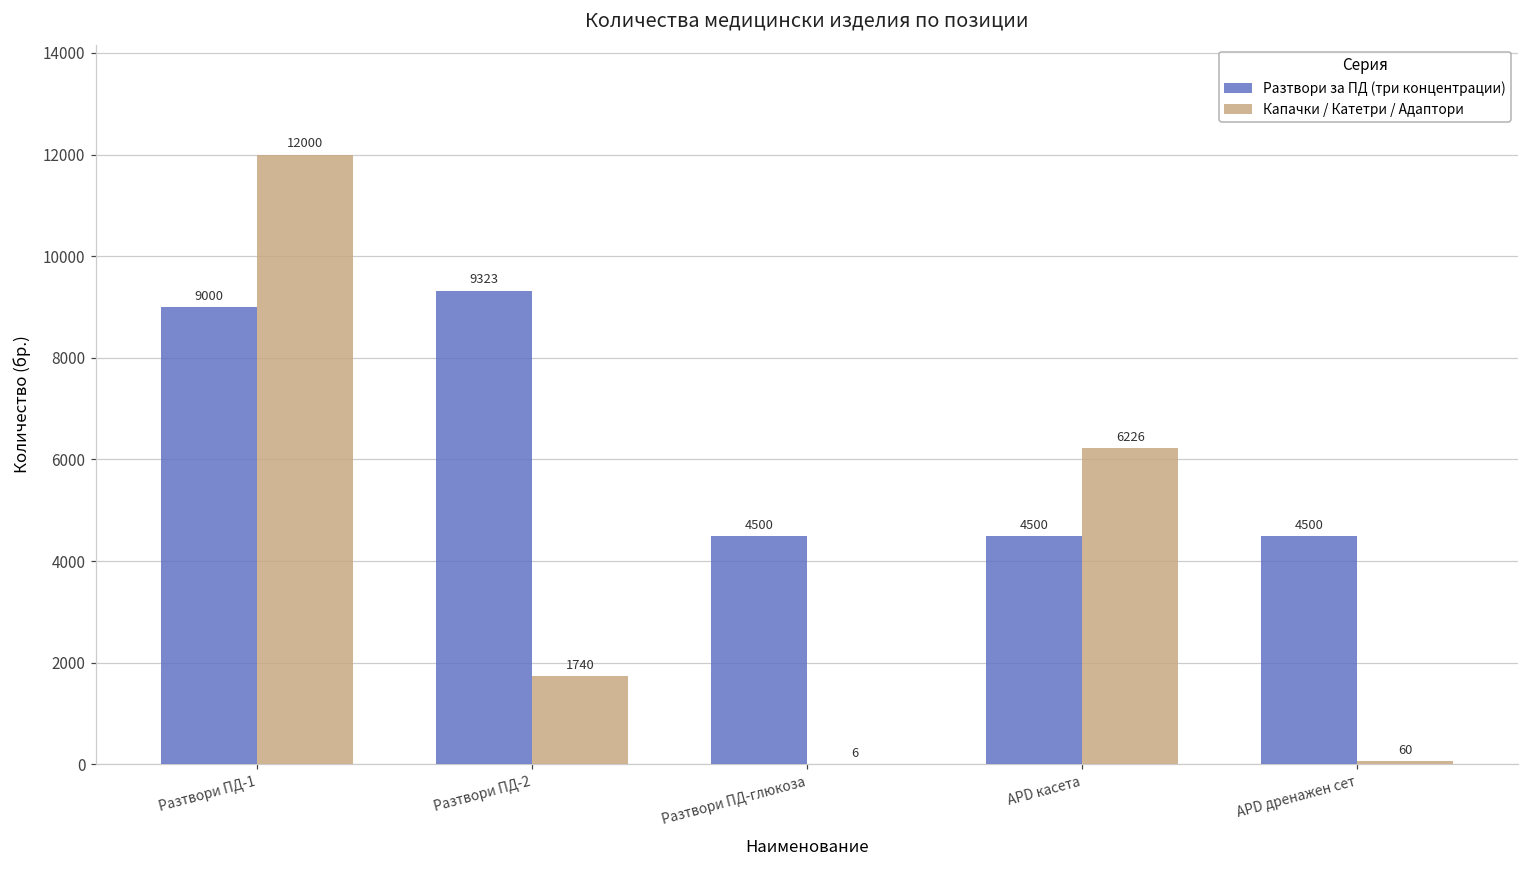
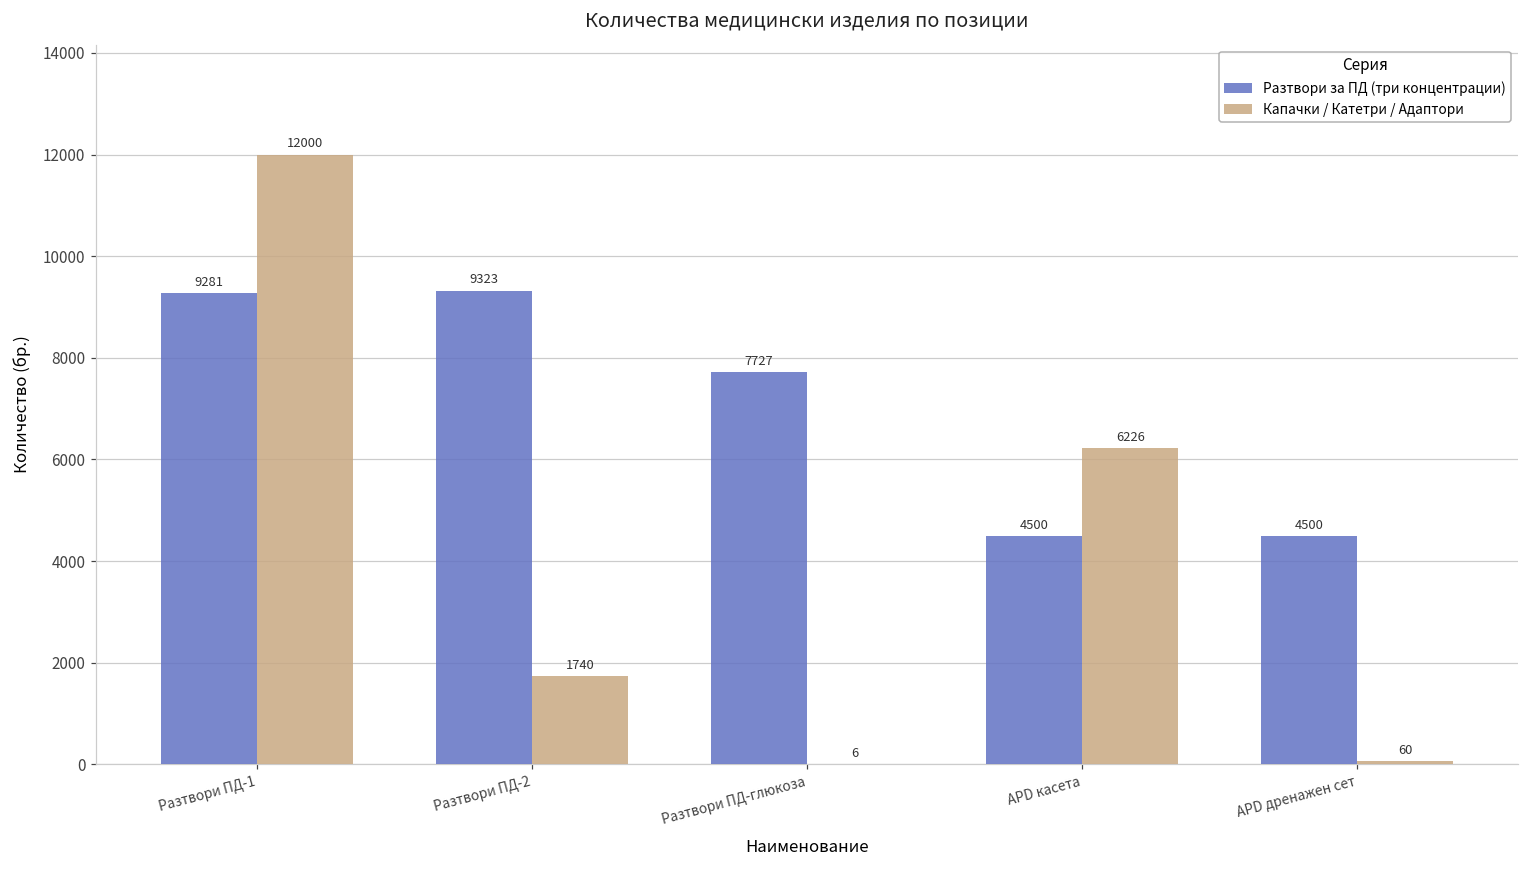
  {
    "Разтвори за ПД (три концентрации)": {
-     "Разтвори ПД-1": 9000,
+     "Разтвори ПД-1": 9281,
      "Разтвори ПД-2": 9323,
-     "Разтвори ПД-глюкоза": 4500,
+     "Разтвори ПД-глюкоза": 7727,
      "APD касета": 4500,
      "APD дренажен сет": 4500
    },
    "Капачки / Катетри / Адаптори": {
      "Разтвори ПД-1": 12000,
      "Разтвори ПД-2": 1740,
      "Разтвори ПД-глюкоза": 6,
      "APD касета": 6226,
      "APD дренажен сет": 60
    }
  }
